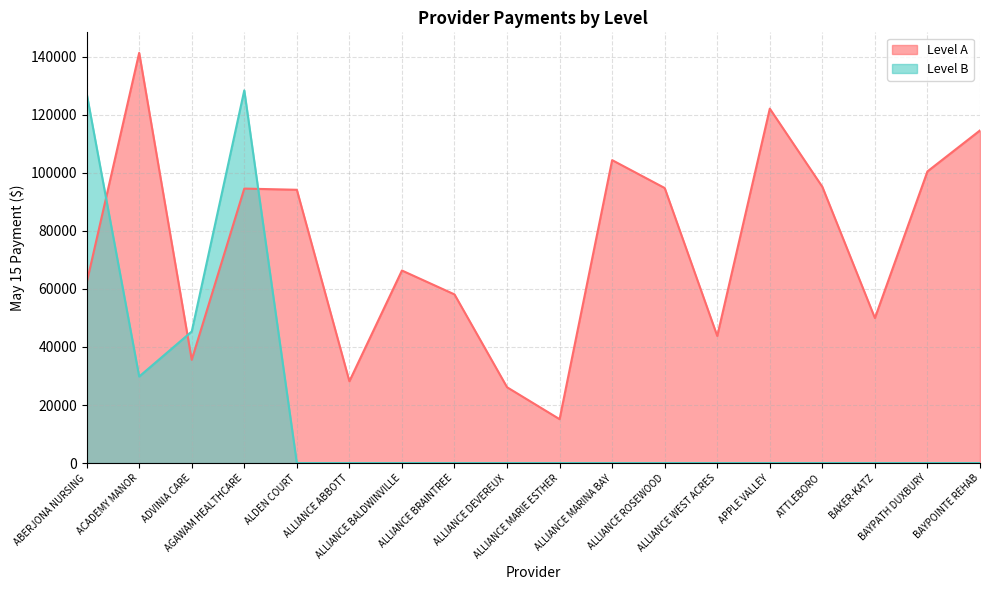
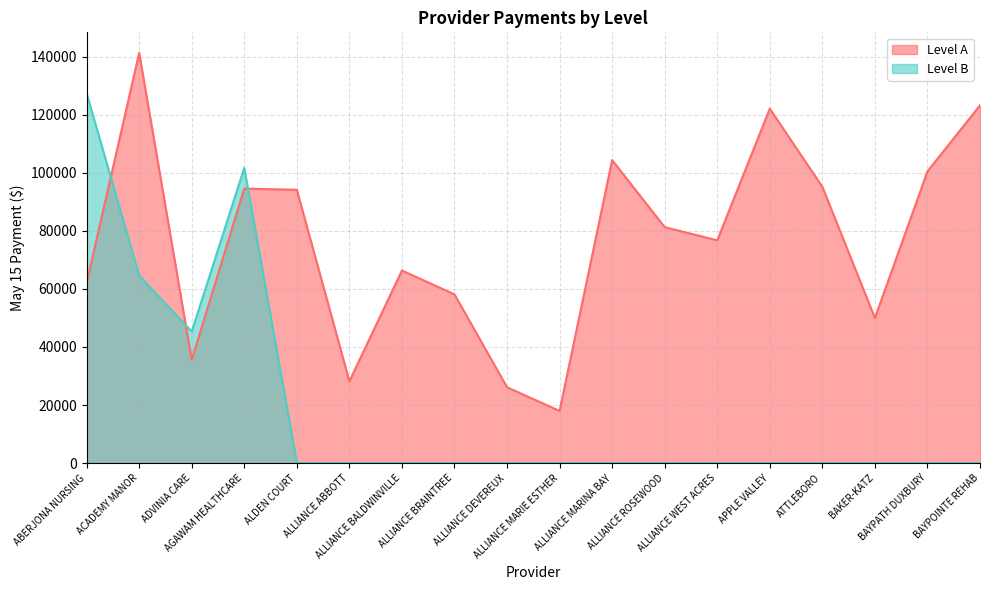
  {
    "Level A": {
      "ABERJONA NURSING": 62000,
      "ACADEMY MANOR": 141000,
      "ADVINIA CARE": 36000,
      "AGAWAM HEALTHCARE": 95000,
      "ALDEN COURT": 94000,
      "ALLIANCE ABBOTT": 28000,
      "ALLIANCE BALDWINVILLE": 66000,
      "ALLIANCE BRAINTREE": 58000,
      "ALLIANCE DEVEREUX": 26000,
-     "ALLIANCE MARIE ESTHER": 15000,
+     "ALLIANCE MARIE ESTHER": 18000,
      "ALLIANCE MARINA BAY": 104000,
-     "ALLIANCE ROSEWOOD": 95000,
-     "ALLIANCE WEST ACRES": 44000,
+     "ALLIANCE ROSEWOOD": 81000,
+     "ALLIANCE WEST ACRES": 77000,
      "APPLE VALLEY": 122000,
      "ATTLEBORO": 95000,
      "BAKER-KATZ": 50000,
      "BAYPATH DUXBURY": 101000,
-     "BAYPOINTE REHAB": 115000
+     "BAYPOINTE REHAB": 123000
    },
    "Level B": {
      "ABERJONA NURSING": 127000,
-     "ACADEMY MANOR": 30000,
+     "ACADEMY MANOR": 65000,
      "ADVINIA CARE": 45000,
-     "AGAWAM HEALTHCARE": 128000,
+     "AGAWAM HEALTHCARE": 102000,
      "ALDEN COURT": 0,
      "ALLIANCE ABBOTT": 0,
      "ALLIANCE BALDWINVILLE": 0,
      "ALLIANCE BRAINTREE": 0,
      "ALLIANCE DEVEREUX": 0,
      "ALLIANCE MARIE ESTHER": 0,
      "ALLIANCE MARINA BAY": 0,
      "ALLIANCE ROSEWOOD": 0,
      "ALLIANCE WEST ACRES": 0,
      "APPLE VALLEY": 0,
      "ATTLEBORO": 0,
      "BAKER-KATZ": 0,
      "BAYPATH DUXBURY": 0,
      "BAYPOINTE REHAB": 0
    }
  }
